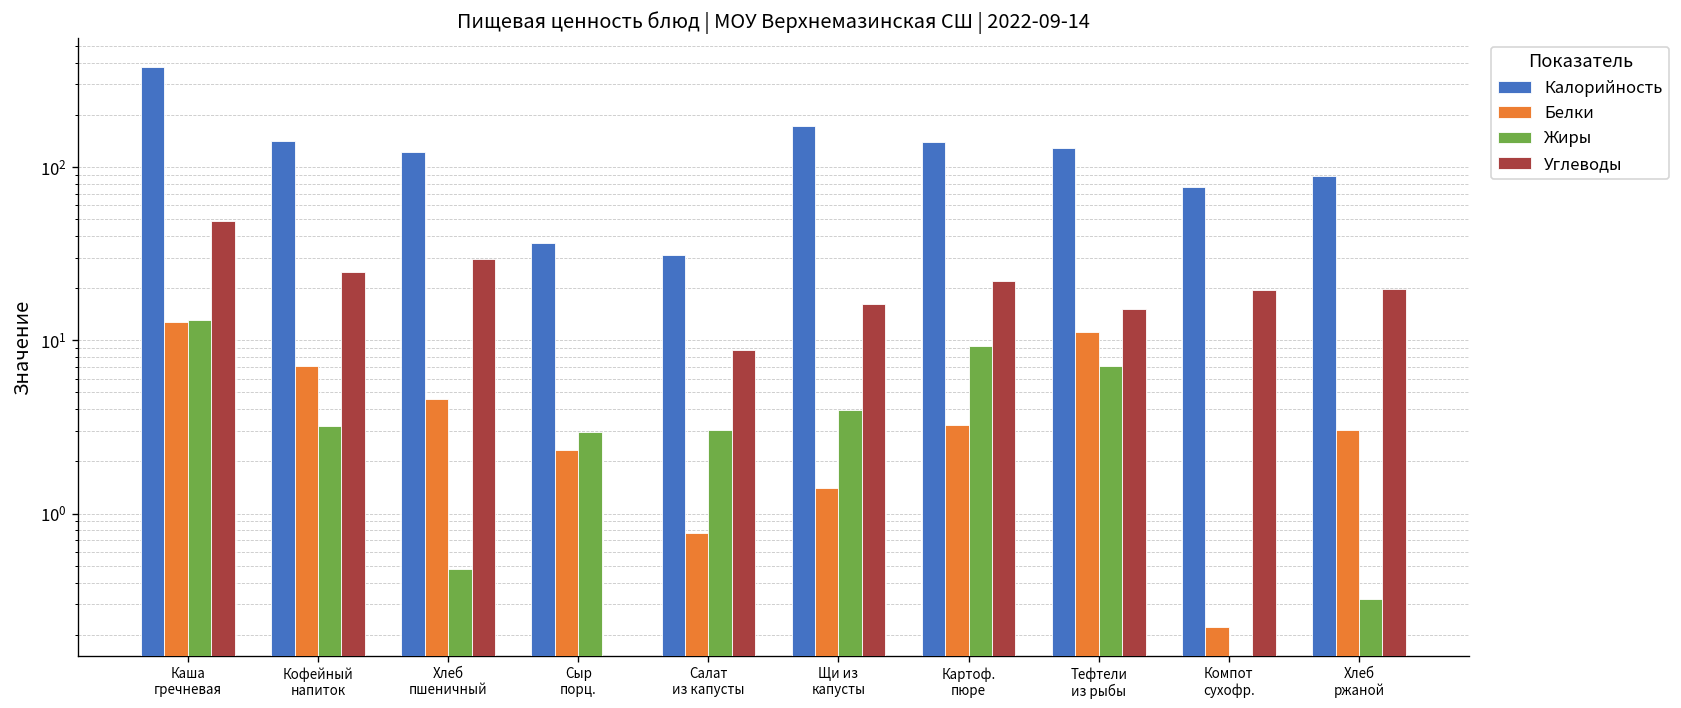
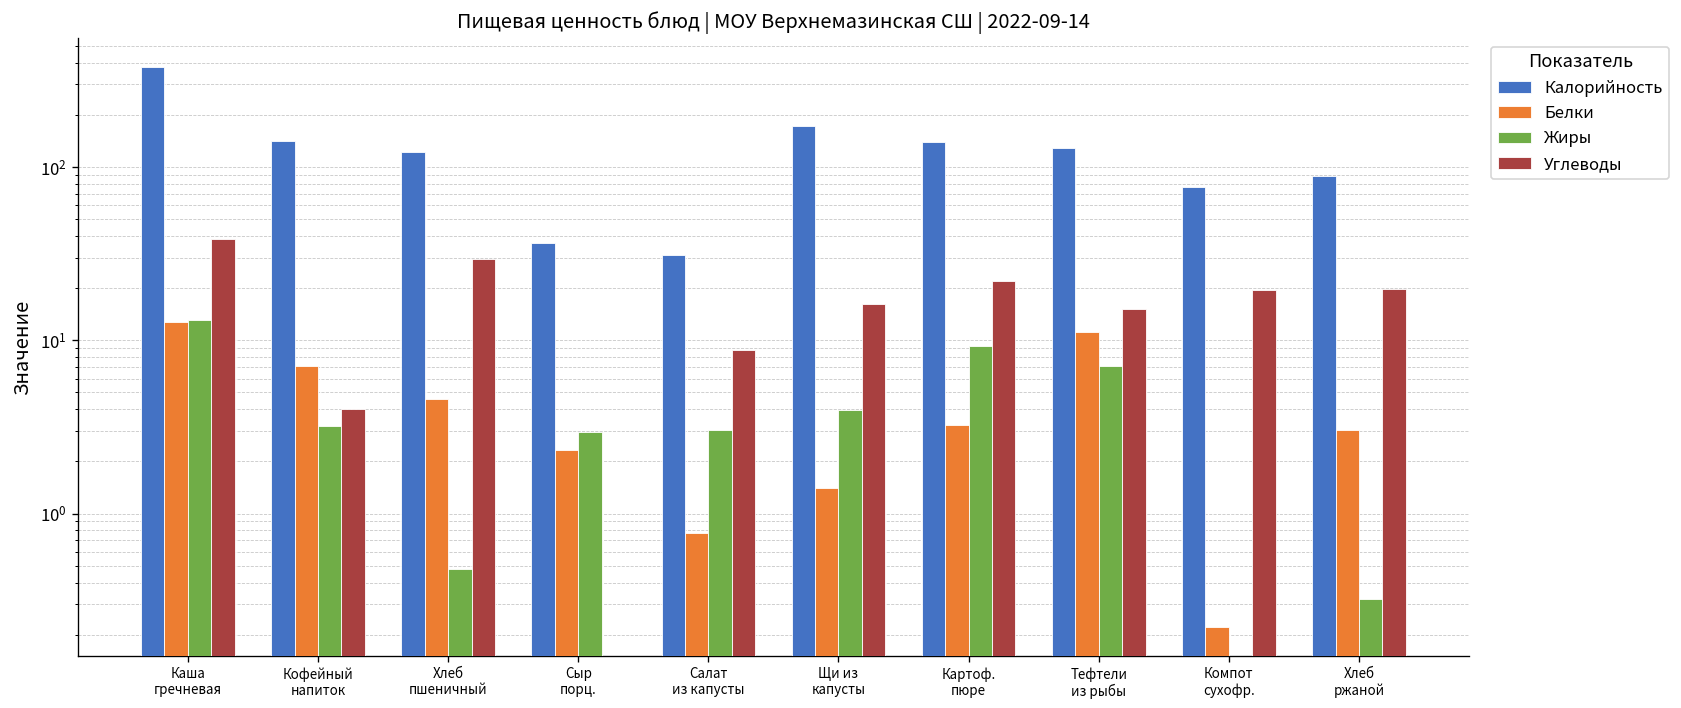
  {
    "Калорийность": {
      "Каша гречневая": 380,
      "Кофейный напиток": 140,
      "Хлеб пшеничный": 120,
      "Сыр порц.": 36,
      "Салат из капусты": 31,
      "Щи из капусты": 170,
      "Картоф. пюре": 140,
      "Тефтели из рыбы": 130,
      "Компот сухофр.": 80,
      "Хлеб ржаной": 90
    },
    "Белки": {
      "Каша гречневая": 13,
      "Кофейный напиток": 7,
      "Хлеб пшеничный": 4.6,
      "Сыр порц.": 2.3,
      "Салат из капусты": 0.8,
      "Щи из капусты": 1.4,
      "Картоф. пюре": 3.3,
      "Тефтели из рыбы": 11,
      "Компот сухофр.": 0.22,
      "Хлеб ржаной": 3.0
    },
    "Жиры": {
      "Каша гречневая": 13,
      "Кофейный напиток": 3.2,
      "Хлеб пшеничный": 0.48,
      "Сыр порц.": 3.0,
      "Салат из капусты": 3.0,
      "Щи из капусты": 4.0,
      "Картоф. пюре": 9,
      "Тефтели из рыбы": 7,
      "Хлеб ржаной": 0.32
    },
    "Углеводы": {
-     "Каша гречневая": 49,
-     "Кофейный напиток": 25,
+     "Каша гречневая": 38,
+     "Кофейный напиток": 4.0,
      "Хлеб пшеничный": 30,
      "Салат из капусты": 9,
      "Щи из капусты": 16,
      "Картоф. пюре": 22,
      "Тефтели из рыбы": 15,
      "Компот сухофр.": 19,
      "Хлеб ржаной": 20
    }
  }
